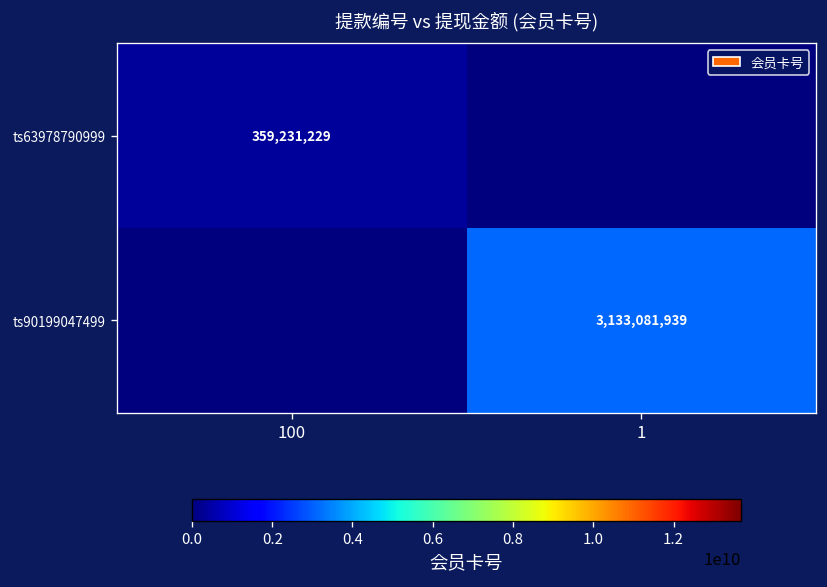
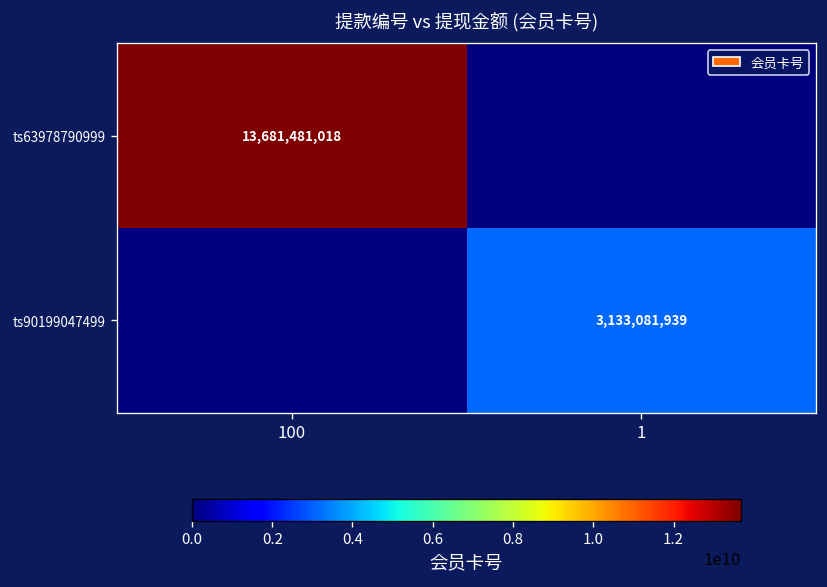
  {
    "ts63978790999": {
-     "100": "359,231,229"
+     "100": "13,681,481,018"
    },
    "ts90199047499": {
      "1": "3,133,081,939"
    }
  }
